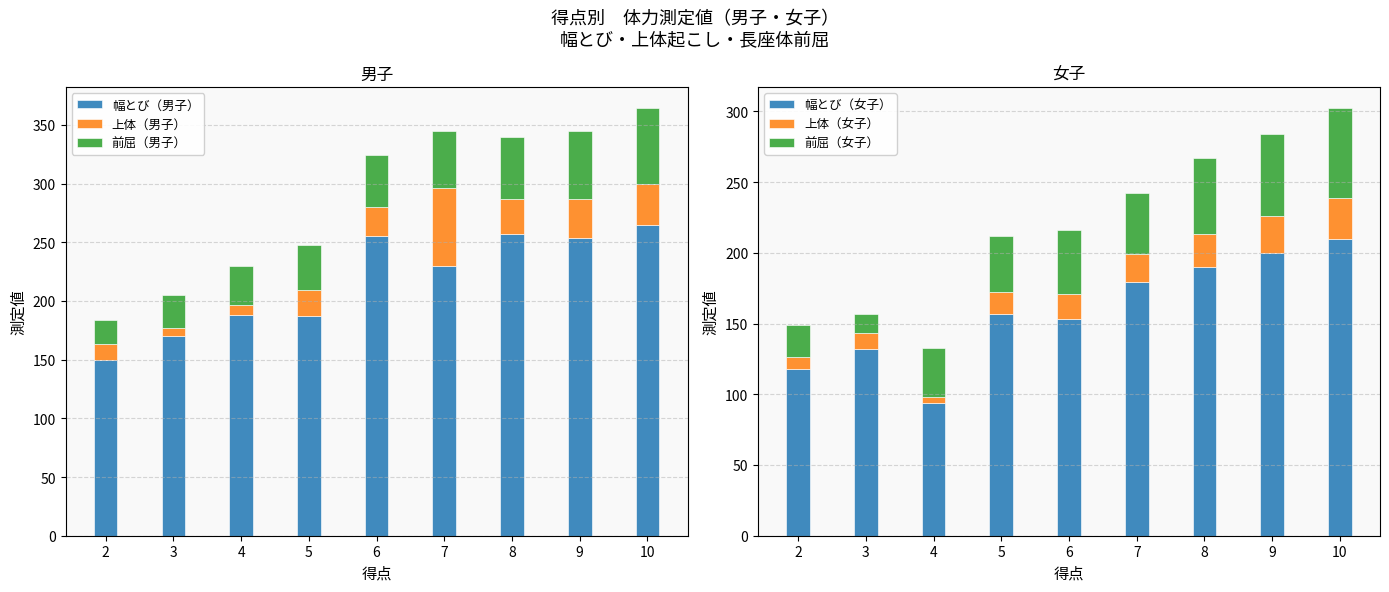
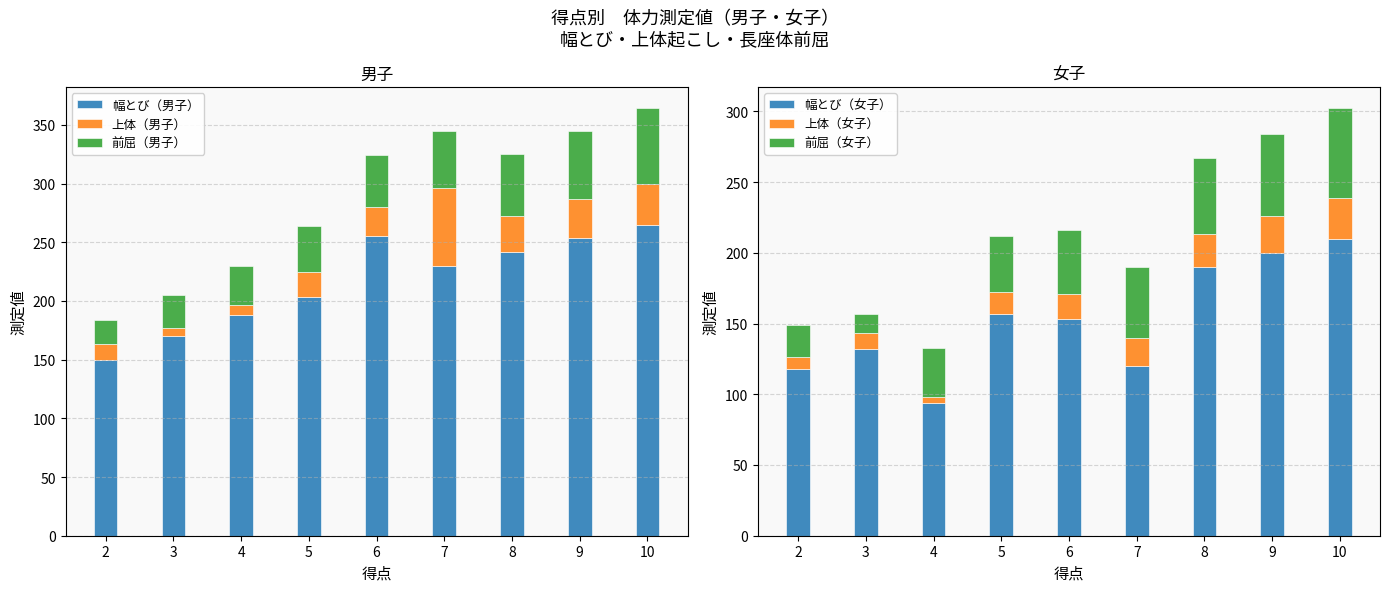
  {
    "男子": {
      "幅とび（男子）": {
        "2": 150,
        "3": 170,
        "4": 188,
-       "5": 187,
+       "5": 203,
        "6": 255,
        "7": 230,
-       "8": 257,
+       "8": 242,
        "9": 254,
        "10": 265
      },
      "上体（男子）": {
        "2": 13,
        "3": 7,
        "4": 9,
        "5": 22,
        "6": 25,
        "7": 66,
        "8": 30,
        "9": 33,
        "10": 35
      },
      "前屈（男子）": {
        "2": 21,
        "3": 28,
        "4": 33,
        "5": 39,
        "6": 44,
        "7": 49,
        "8": 53,
        "9": 58,
        "10": 64
      }
    },
    "女子": {
      "幅とび（女子）": {
        "2": 118,
        "3": 132,
        "4": 94,
        "5": 157,
        "6": 153,
-       "7": 179,
+       "7": 120,
        "8": 190,
        "9": 200,
        "10": 210
      },
      "上体（女子）": {
        "2": 8,
        "3": 11,
        "4": 4,
        "5": 15,
        "6": 18,
        "7": 20,
        "8": 23,
        "9": 26,
        "10": 29
      },
      "前屈（女子）": {
        "2": 23,
        "3": 14,
        "4": 35,
        "5": 40,
        "6": 45,
-       "7": 43,
+       "7": 50,
        "8": 54,
        "9": 58,
        "10": 63
      }
    }
  }
